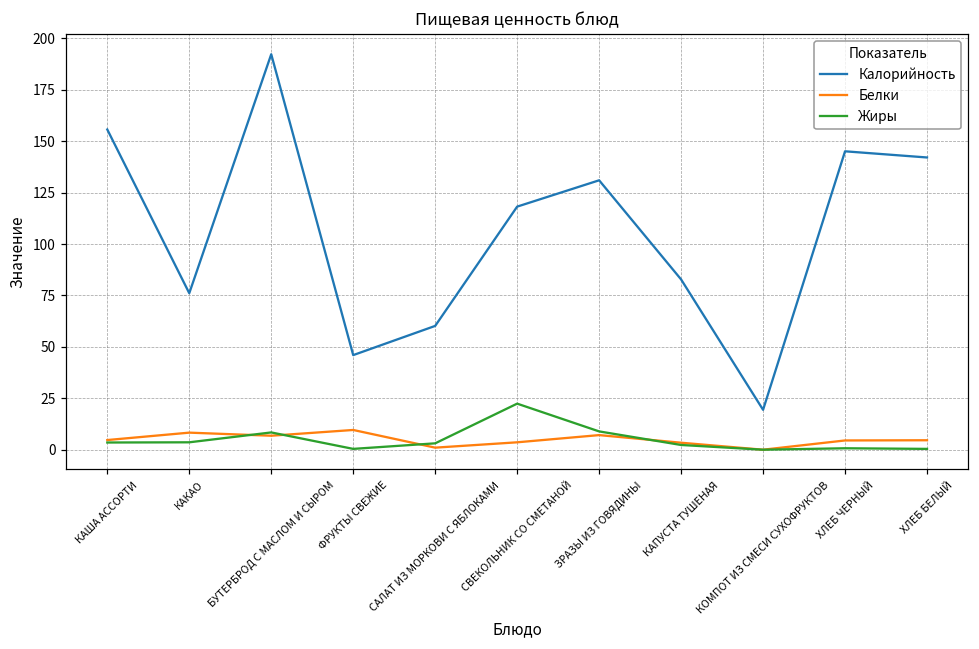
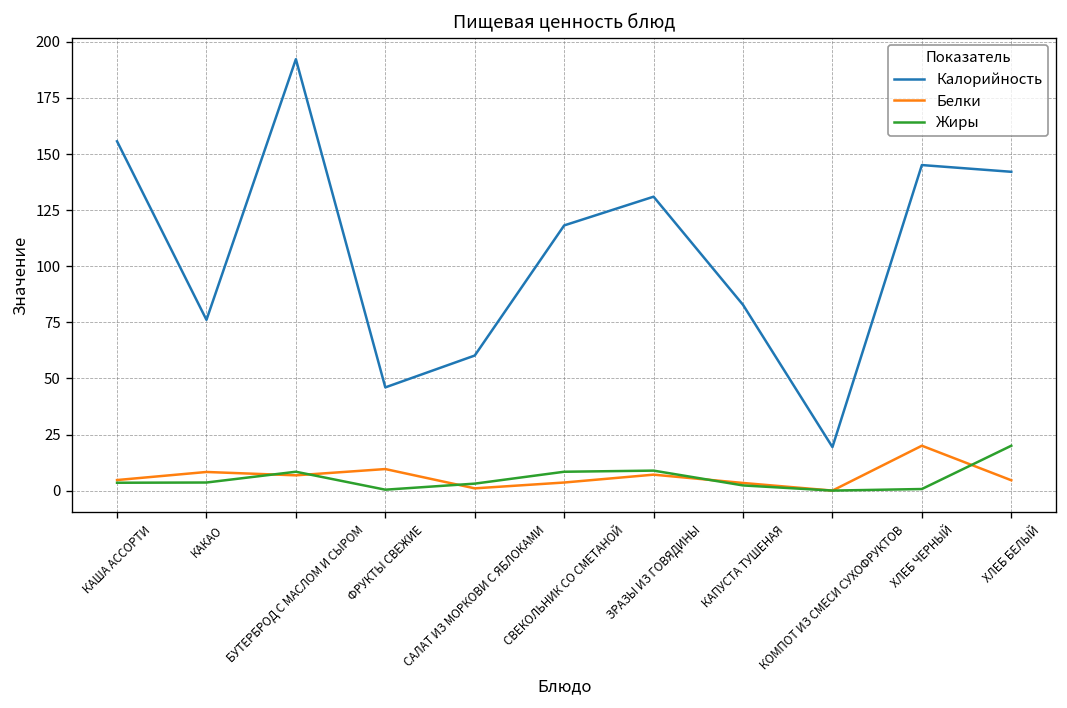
  {
    "Калорийность": {
      "КАША АССОРТИ": 156,
      "КАКАО": 76,
      "БУТЕРБРОД С МАСЛОМ И СЫРОМ": 192,
      "ФРУКТЫ СВЕЖИЕ": 46,
      "САЛАТ ИЗ МОРКОВИ С ЯБЛОКАМИ": 60,
      "СВЕКОЛЬНИК СО СМЕТАНОЙ": 118,
      "ЗРАЗЫ ИЗ ГОВЯДИНЫ": 131,
      "КАПУСТА ТУШЕНАЯ": 83,
      "КОМПОТ ИЗ СМЕСИ СУХОФРУКТОВ": 19,
      "ХЛЕБ ЧЕРНЫЙ": 145,
      "ХЛЕБ БЕЛЫЙ": 142
    },
    "Белки": {
      "КАКАО": 8,
      "БУТЕРБРОД С МАСЛОМ И СЫРОМ": 7,
      "ФРУКТЫ СВЕЖИЕ": 10,
      "САЛАТ ИЗ МОРКОВИ С ЯБЛОКАМИ": 1,
      "СВЕКОЛЬНИК СО СМЕТАНОЙ": 4,
      "ЗРАЗЫ ИЗ ГОВЯДИНЫ": 7,
-     "ХЛЕБ ЧЕРНЫЙ": 5,
+     "ХЛЕБ ЧЕРНЫЙ": 20,
      "ХЛЕБ БЕЛЫЙ": 5
    },
    "Жиры": {
      "КАКАО": 4,
      "БУТЕРБРОД С МАСЛОМ И СЫРОМ": 8,
      "ФРУКТЫ СВЕЖИЕ": 0,
      "САЛАТ ИЗ МОРКОВИ С ЯБЛОКАМИ": 3,
-     "СВЕКОЛЬНИК СО СМЕТАНОЙ": 22,
+     "СВЕКОЛЬНИК СО СМЕТАНОЙ": 8,
      "ЗРАЗЫ ИЗ ГОВЯДИНЫ": 9,
      "ХЛЕБ ЧЕРНЫЙ": 1,
-     "ХЛЕБ БЕЛЫЙ": 0
+     "ХЛЕБ БЕЛЫЙ": 20
    }
  }
